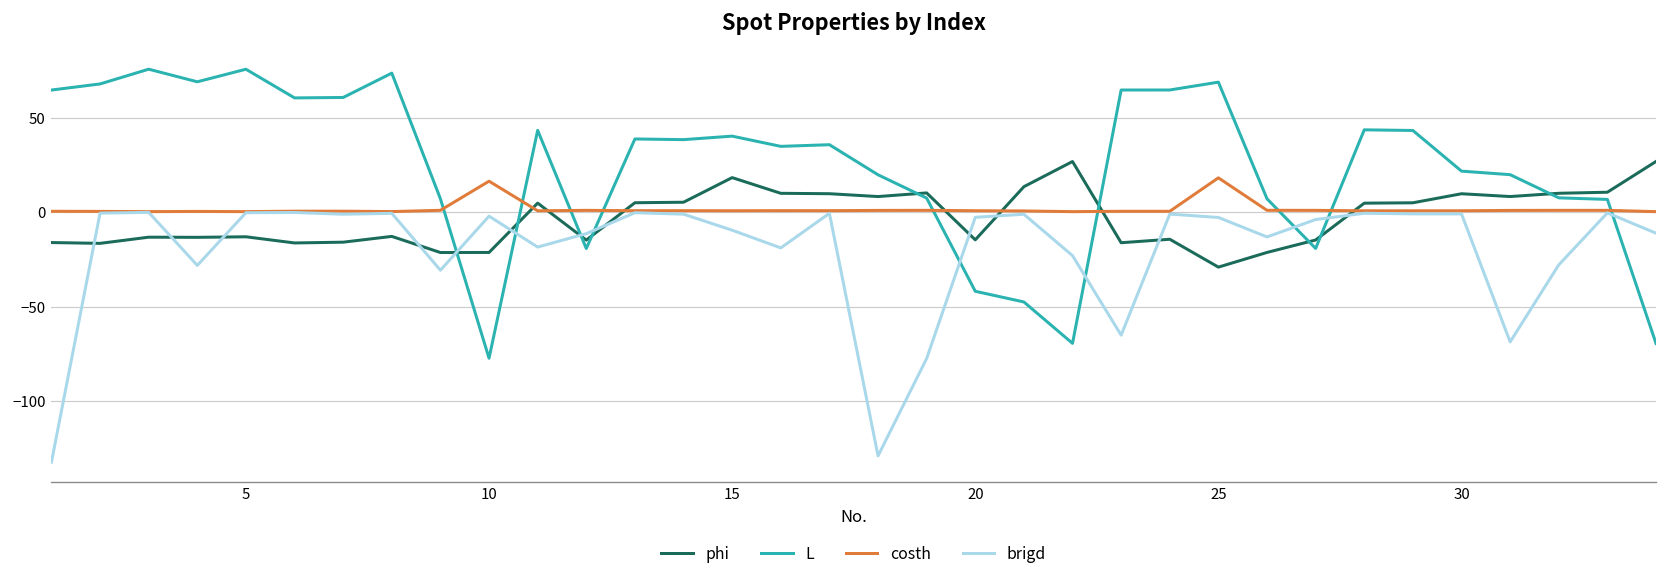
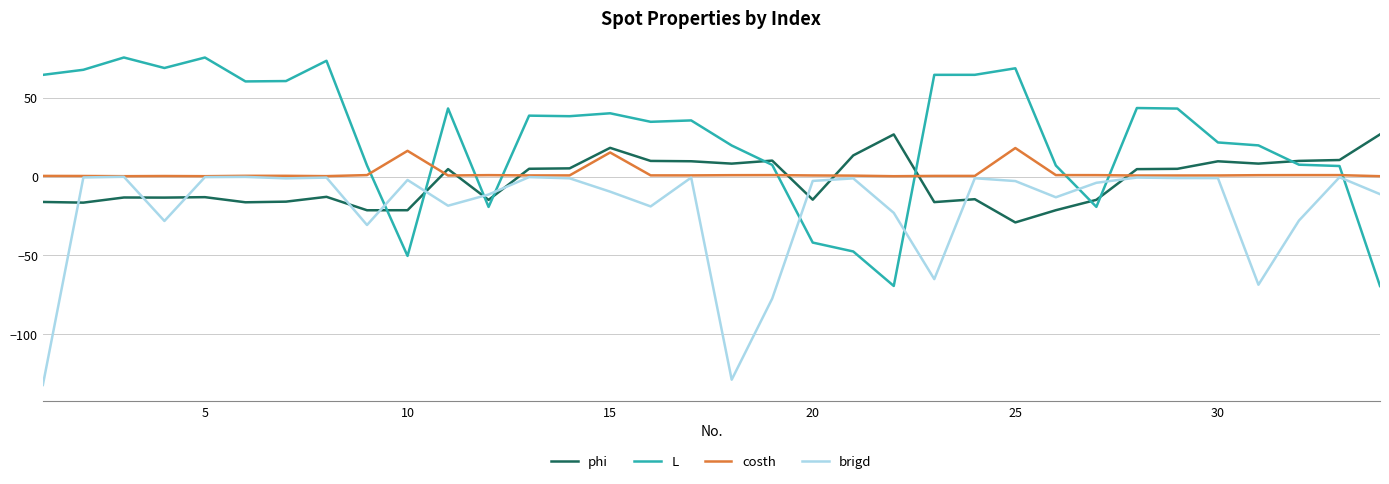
  {
    "phi": {
      "5": -13,
      "10": -21,
      "15": 18,
      "20": -15,
      "25": -29,
      "30": 10
    },
    "L": {
      "5": 76,
-     "10": -77,
+     "10": -50,
      "15": 40,
      "20": -42,
      "25": 69,
      "30": 22
    },
    "costh": {
      "10": 16,
-     "15": 1,
+     "15": 15,
      "20": 1,
      "25": 18,
      "30": 1
    },
    "brigd": {
      "10": -2,
      "15": -10,
      "20": -3,
      "25": -3,
      "30": -1
    }
  }
